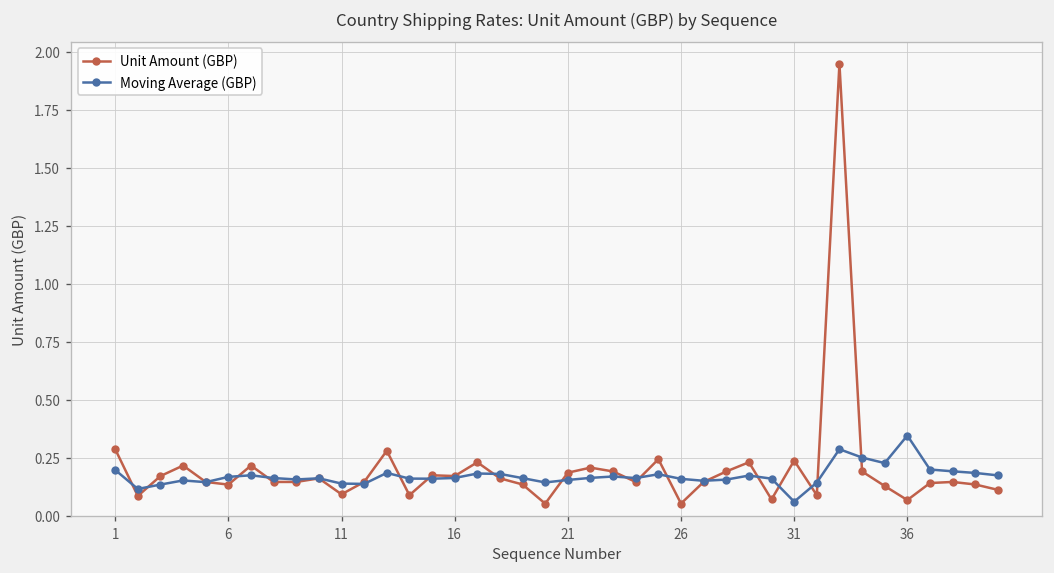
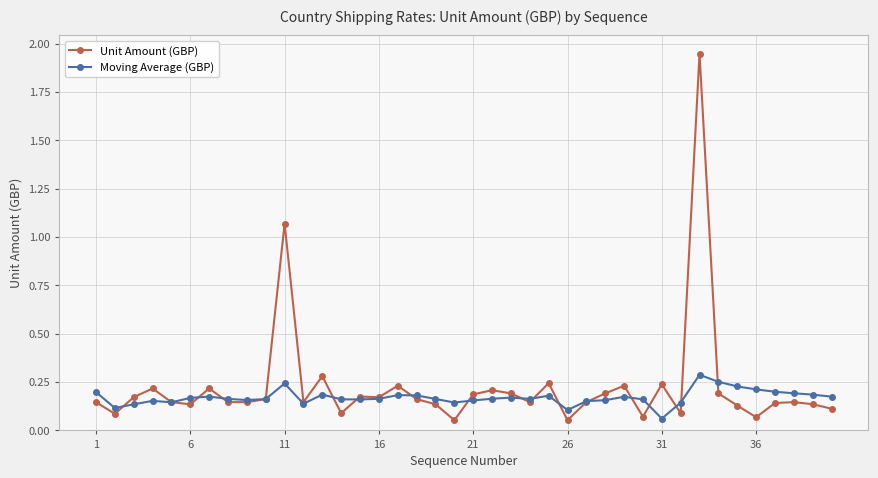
  {
    "Unit Amount (GBP)": {
-     "1": 0.29,
+     "1": 0.15,
      "6": 0.13,
-     "11": 0.09,
+     "11": 1.07,
      "21": 0.19,
      "26": 0.05,
      "31": 0.24,
      "36": 0.07
    },
    "Moving Average (GBP)": {
      "1": 0.20,
      "6": 0.17,
-     "11": 0.14,
+     "11": 0.24,
      "21": 0.15,
-     "26": 0.16,
+     "26": 0.11,
      "31": 0.06,
-     "36": 0.35
+     "36": 0.21
    }
  }
